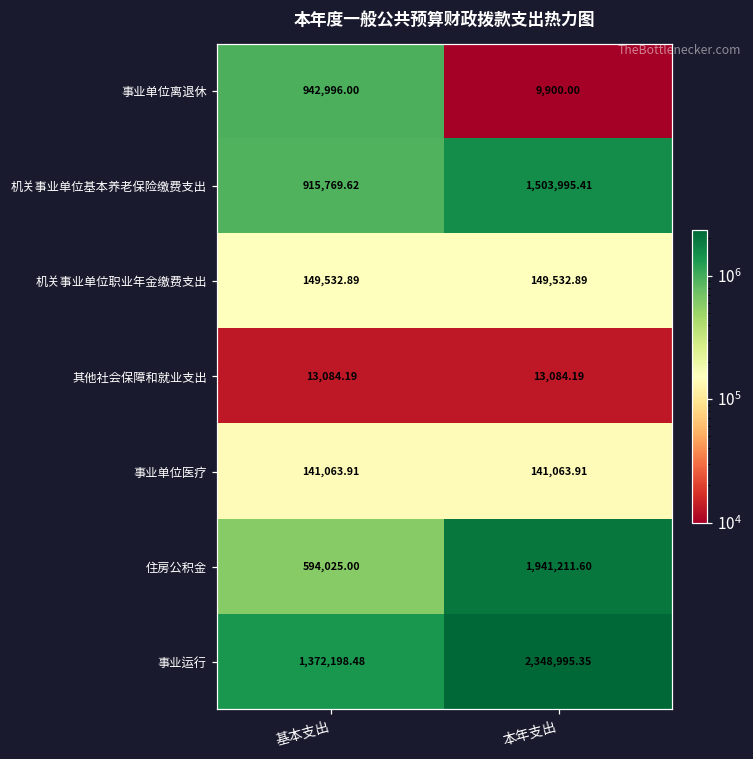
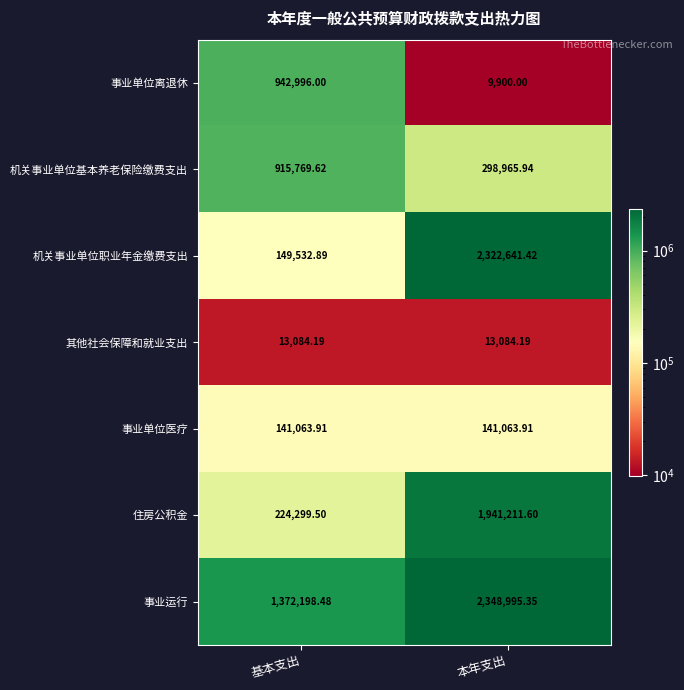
  {
    "事业单位离退休": {
      "基本支出": "942,996.00",
      "本年支出": "9,900.00"
    },
    "机关事业单位基本养老保险缴费支出": {
      "基本支出": "915,769.62",
-     "本年支出": "1,503,995.41"
+     "本年支出": "298,965.94"
    },
    "机关事业单位职业年金缴费支出": {
      "基本支出": "149,532.89",
-     "本年支出": "149,532.89"
+     "本年支出": "2,322,641.42"
    },
    "其他社会保障和就业支出": {
      "基本支出": "13,084.19",
      "本年支出": "13,084.19"
    },
    "事业单位医疗": {
      "基本支出": "141,063.91",
      "本年支出": "141,063.91"
    },
    "住房公积金": {
-     "基本支出": "594,025.00",
+     "基本支出": "224,299.50",
      "本年支出": "1,941,211.60"
    },
    "事业运行": {
      "基本支出": "1,372,198.48",
      "本年支出": "2,348,995.35"
    }
  }
